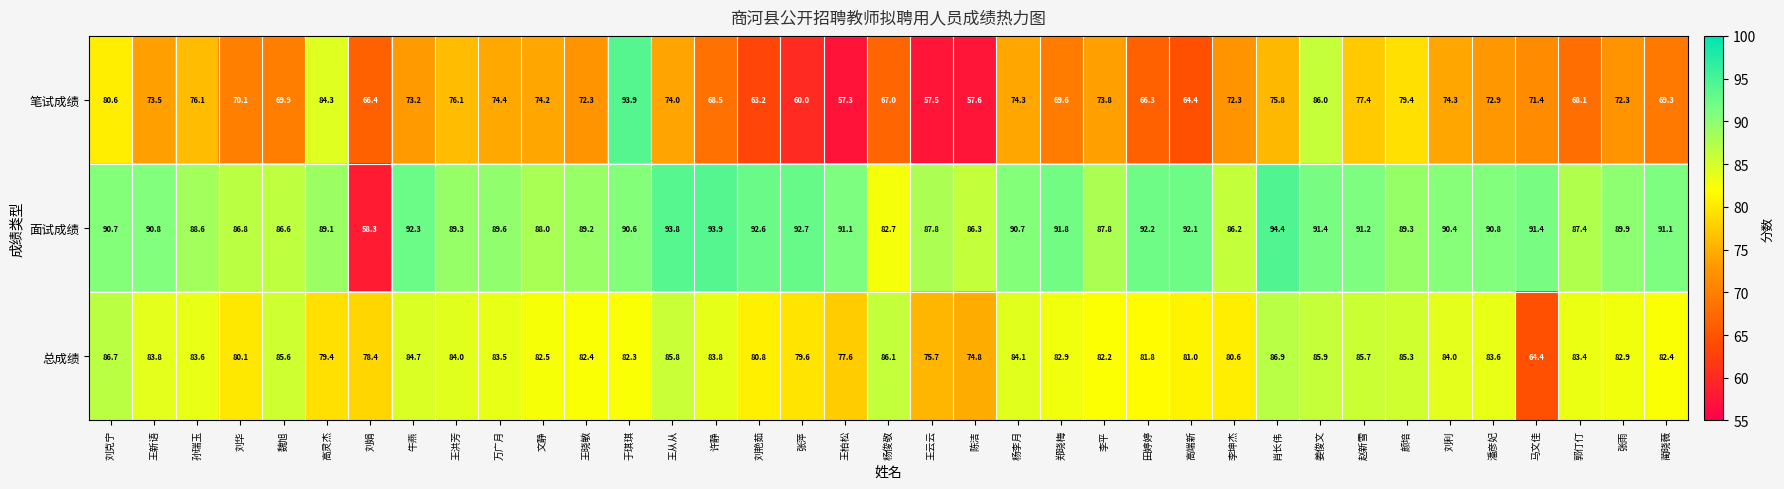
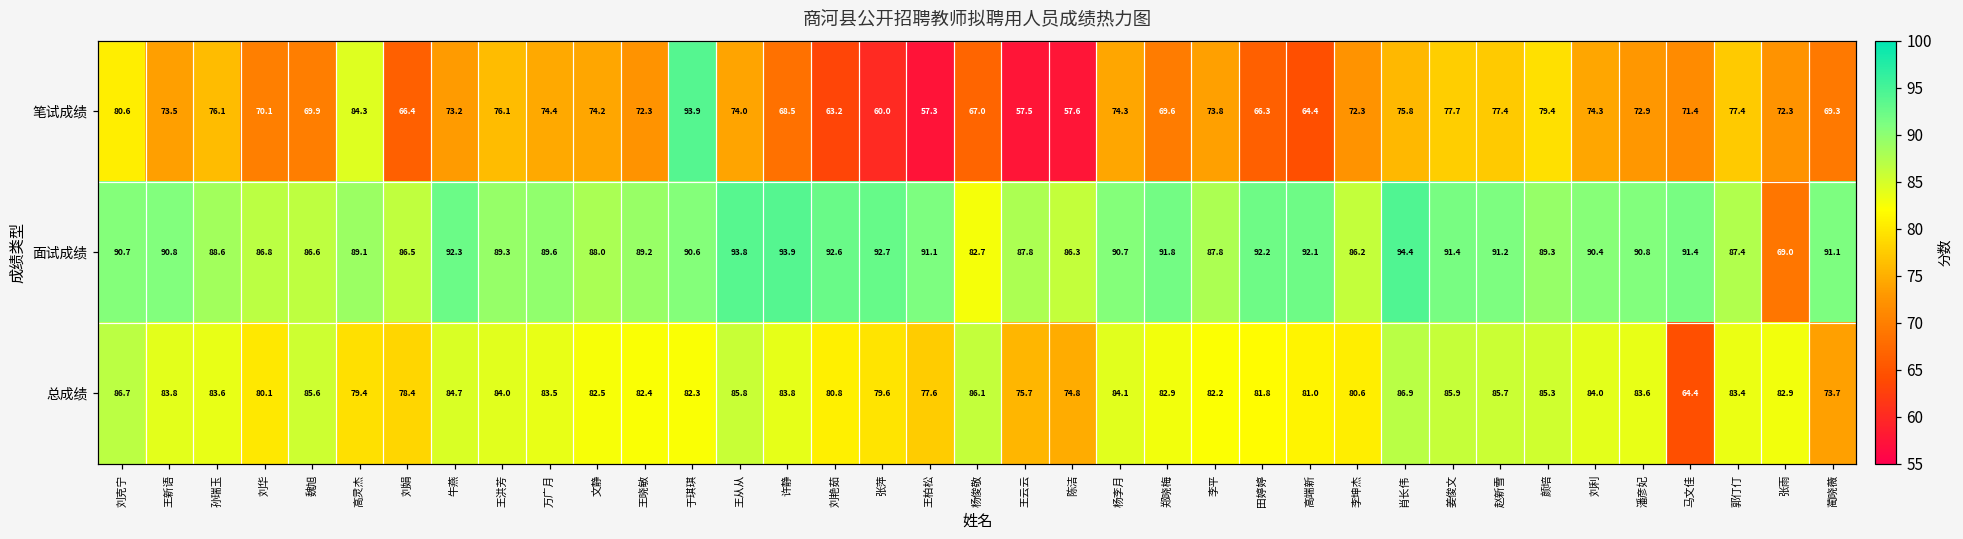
  {
    "笔试成绩": {
      "刘克宁": 80.6,
      "王新语": 73.5,
      "孙瑞玉": 76.1,
      "刘华": 70.1,
      "魏旭": 69.9,
      "高灵杰": 84.3,
      "刘娟": 66.4,
      "牛燕": 73.2,
      "王洪芳": 76.1,
      "万广月": 74.4,
      "文静": 74.2,
      "王晓敏": 72.3,
      "于琪琪": 93.9,
      "王从从": 74.0,
      "许静": 68.5,
      "刘艳茹": 63.2,
      "张萍": 60.0,
      "王柏松": 57.3,
      "杨俊敬": 67.0,
      "王云云": 57.5,
      "陈洁": 57.6,
      "杨李月": 74.3,
      "郑晓梅": 69.6,
      "李平": 73.8,
      "田婷婷": 66.3,
      "高端新": 64.4,
      "李坤杰": 72.3,
      "肖长伟": 75.8,
-     "姜俊文": 86.0,
+     "姜俊文": 77.7,
      "赵新雪": 77.4,
      "颜培": 79.4,
      "刘利": 74.3,
      "潘彦妃": 72.9,
      "马文佳": 71.4,
-     "郭仃仃": 68.1,
+     "郭仃仃": 77.4,
      "张雨": 72.3,
      "蔺晓薇": 69.3
    },
    "面试成绩": {
      "刘克宁": 90.7,
      "王新语": 90.8,
      "孙瑞玉": 88.6,
      "刘华": 86.8,
      "魏旭": 86.6,
      "高灵杰": 89.1,
-     "刘娟": 58.3,
+     "刘娟": 86.5,
      "牛燕": 92.3,
      "王洪芳": 89.3,
      "万广月": 89.6,
      "文静": 88.0,
      "王晓敏": 89.2,
      "于琪琪": 90.6,
      "王从从": 93.8,
      "许静": 93.9,
      "刘艳茹": 92.6,
      "张萍": 92.7,
      "王柏松": 91.1,
      "杨俊敬": 82.7,
      "王云云": 87.8,
      "陈洁": 86.3,
      "杨李月": 90.7,
      "郑晓梅": 91.8,
      "李平": 87.8,
      "田婷婷": 92.2,
      "高端新": 92.1,
      "李坤杰": 86.2,
      "肖长伟": 94.4,
      "姜俊文": 91.4,
      "赵新雪": 91.2,
      "颜培": 89.3,
      "刘利": 90.4,
      "潘彦妃": 90.8,
      "马文佳": 91.4,
      "郭仃仃": 87.4,
-     "张雨": 89.9,
+     "张雨": 69.0,
      "蔺晓薇": 91.1
    },
    "总成绩": {
      "刘克宁": 86.7,
      "王新语": 83.8,
      "孙瑞玉": 83.6,
      "刘华": 80.1,
      "魏旭": 85.6,
      "高灵杰": 79.4,
      "刘娟": 78.4,
      "牛燕": 84.7,
      "王洪芳": 84.0,
      "万广月": 83.5,
      "文静": 82.5,
      "王晓敏": 82.4,
      "于琪琪": 82.3,
      "王从从": 85.8,
      "许静": 83.8,
      "刘艳茹": 80.8,
      "张萍": 79.6,
      "王柏松": 77.6,
      "杨俊敬": 86.1,
      "王云云": 75.7,
      "陈洁": 74.8,
      "杨李月": 84.1,
      "郑晓梅": 82.9,
      "李平": 82.2,
      "田婷婷": 81.8,
      "高端新": 81.0,
      "李坤杰": 80.6,
      "肖长伟": 86.9,
      "姜俊文": 85.9,
      "赵新雪": 85.7,
      "颜培": 85.3,
      "刘利": 84.0,
      "潘彦妃": 83.6,
      "马文佳": 64.4,
      "郭仃仃": 83.4,
      "张雨": 82.9,
-     "蔺晓薇": 82.4
+     "蔺晓薇": 73.7
    }
  }
